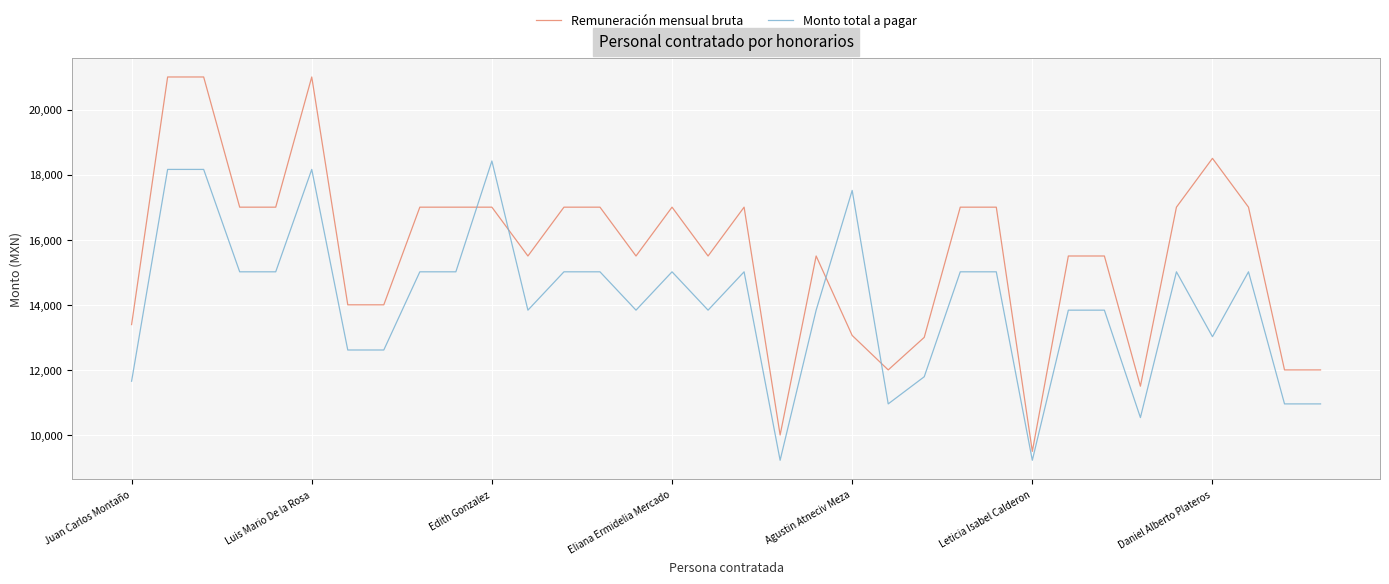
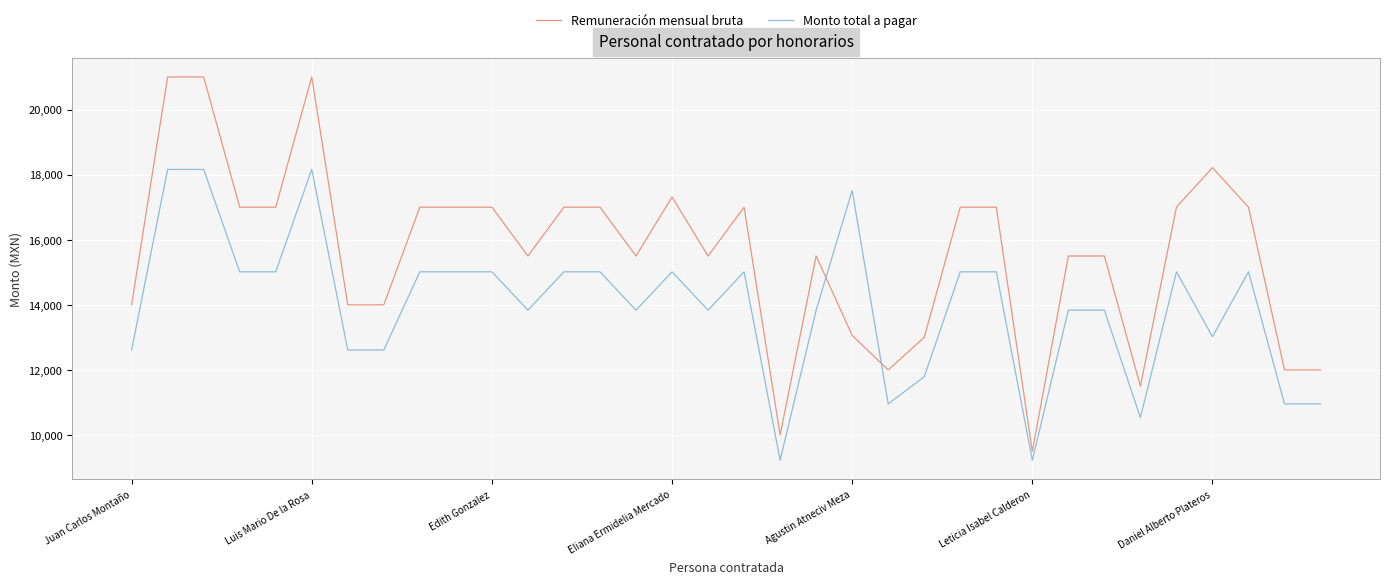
  {
    "Remuneración mensual bruta": {
-     "Juan Carlos Montaño": "13,400",
+     "Juan Carlos Montaño": "14,000",
      "Luis Mario De la Rosa": "21,000",
      "Edith Gonzalez": "17,000",
-     "Eliana Ermidelia Mercado": "17,000",
+     "Eliana Ermidelia Mercado": "17,300",
      "Agustin Atneciv Meza": "13,100",
      "Leticia Isabel Calderon": "9,500",
-     "Daniel Alberto Plateros": "18,500"
+     "Daniel Alberto Plateros": "18,200"
    },
    "Monto total a pagar": {
-     "Juan Carlos Montaño": "11,700",
+     "Juan Carlos Montaño": "12,600",
      "Luis Mario De la Rosa": "18,200",
-     "Edith Gonzalez": "18,400",
+     "Edith Gonzalez": "15,000",
      "Eliana Ermidelia Mercado": "15,000",
      "Agustin Atneciv Meza": "17,500",
      "Leticia Isabel Calderon": "9,200",
      "Daniel Alberto Plateros": "13,000"
    }
  }
